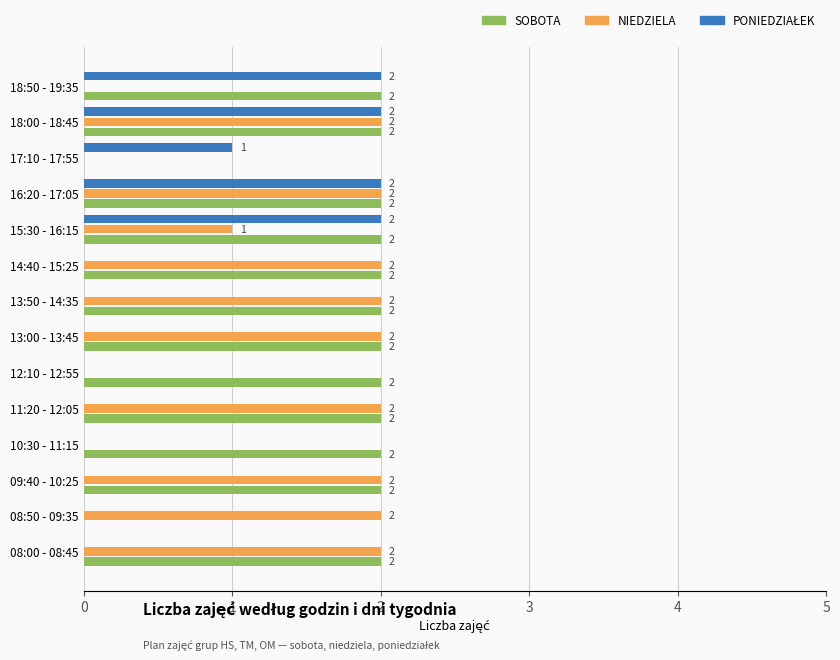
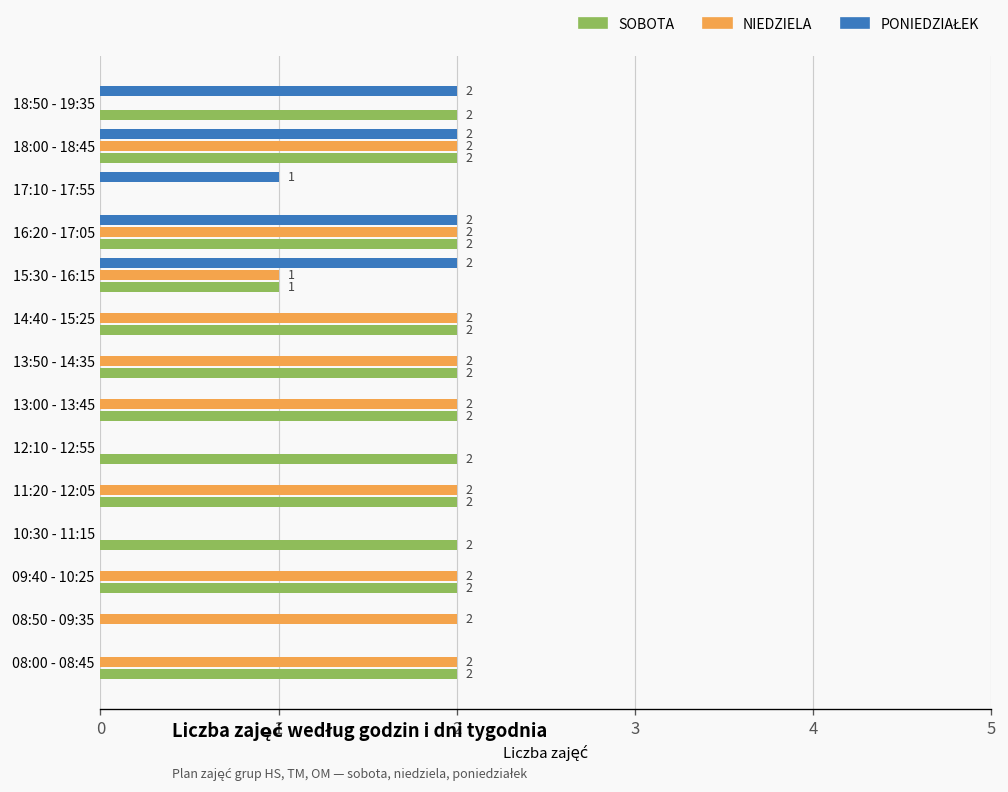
  {
    "SOBOTA": {
      "18:50 - 19:35": 2,
      "18:00 - 18:45": 2,
      "16:20 - 17:05": 2,
-     "15:30 - 16:15": 2,
+     "15:30 - 16:15": 1,
      "14:40 - 15:25": 2,
      "13:50 - 14:35": 2,
      "13:00 - 13:45": 2,
      "12:10 - 12:55": 2,
      "11:20 - 12:05": 2,
      "10:30 - 11:15": 2,
      "09:40 - 10:25": 2,
      "08:00 - 08:45": 2
    },
    "NIEDZIELA": {
      "18:00 - 18:45": 2,
      "16:20 - 17:05": 2,
      "15:30 - 16:15": 1,
      "14:40 - 15:25": 2,
      "13:50 - 14:35": 2,
      "13:00 - 13:45": 2,
      "11:20 - 12:05": 2,
      "09:40 - 10:25": 2,
      "08:50 - 09:35": 2,
      "08:00 - 08:45": 2
    },
    "PONIEDZIAŁEK": {
      "18:50 - 19:35": 2,
      "18:00 - 18:45": 2,
      "17:10 - 17:55": 1,
      "16:20 - 17:05": 2,
      "15:30 - 16:15": 2
    }
  }
